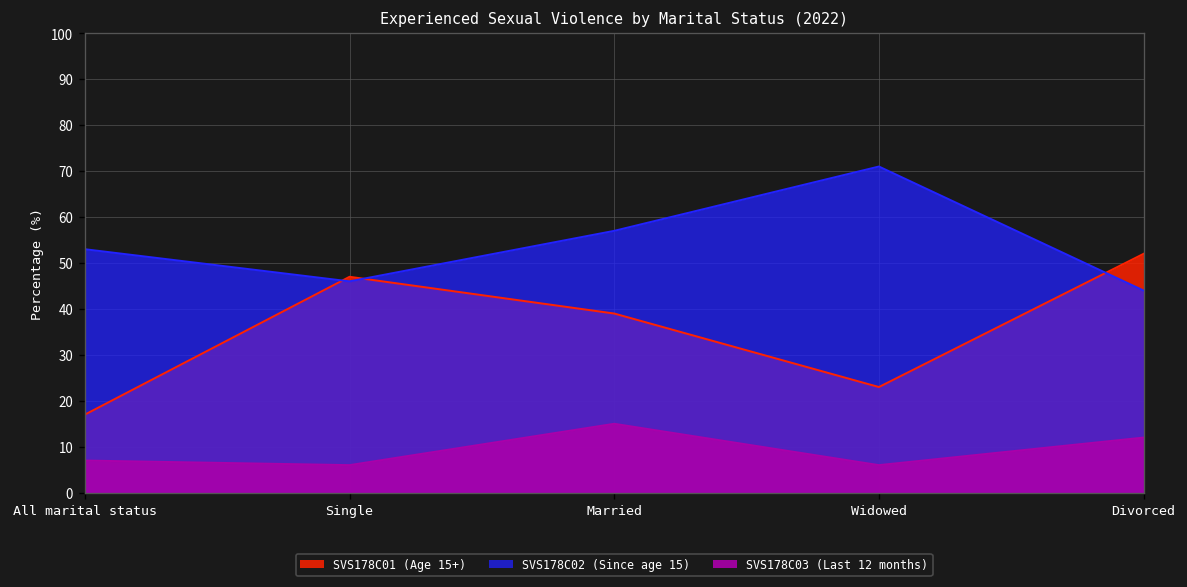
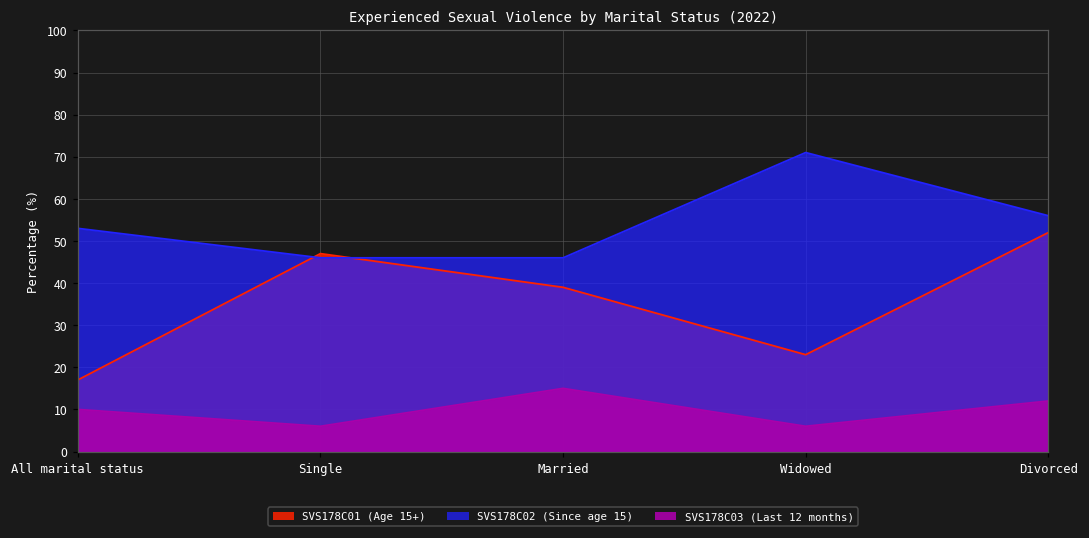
  {
    "SVS178C01 (Age 15+)": {
      "All marital status": 17,
      "Single": 47,
      "Married": 39,
      "Widowed": 23,
      "Divorced": 52
    },
    "SVS178C02 (Since age 15)": {
      "All marital status": 53,
      "Single": 46,
-     "Married": 57,
+     "Married": 46,
      "Widowed": 71,
-     "Divorced": 44
+     "Divorced": 56
    },
    "SVS178C03 (Last 12 months)": {
-     "All marital status": 7,
+     "All marital status": 10,
      "Single": 6,
      "Married": 15,
      "Widowed": 6,
      "Divorced": 12
    }
  }
